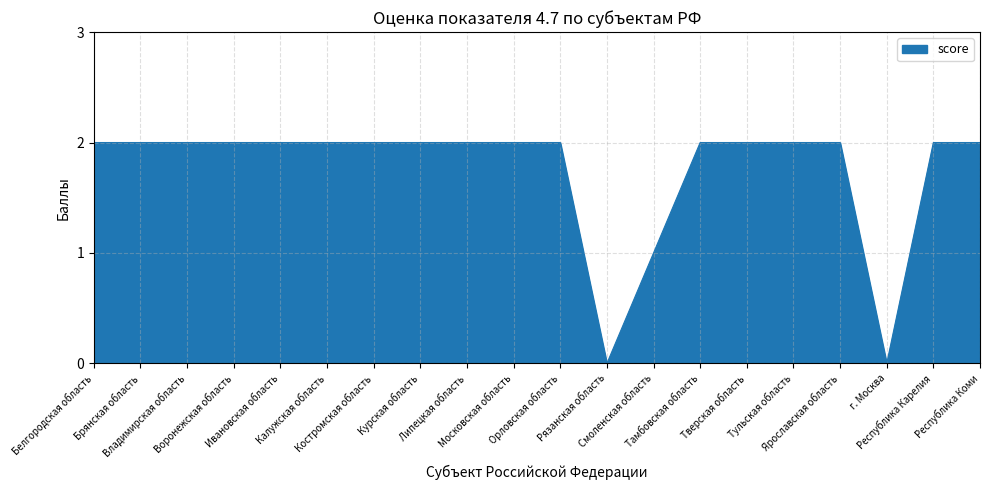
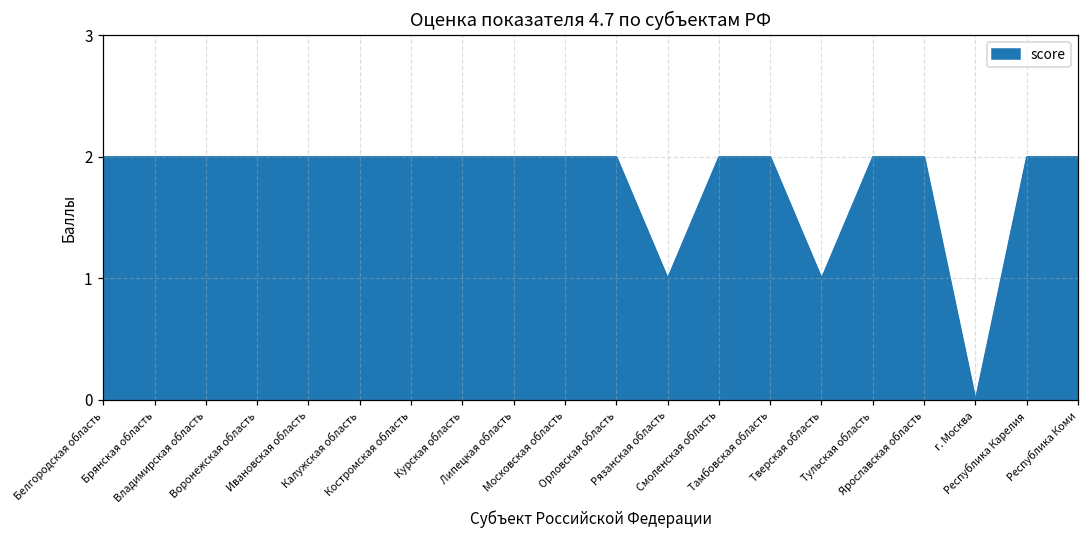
  {
    "Белгородская область": 2,
    "Брянская область": 2,
    "Владимирская область": 2,
    "Воронежская область": 2,
    "Ивановская область": 2,
    "Калужская область": 2,
    "Костромская область": 2,
    "Курская область": 2,
    "Липецкая область": 2,
    "Московская область": 2,
    "Орловская область": 2,
-   "Рязанская область": 0,
-   "Смоленская область": 1,
+   "Рязанская область": 1,
+   "Смоленская область": 2,
    "Тамбовская область": 2,
-   "Тверская область": 2,
+   "Тверская область": 1,
    "Тульская область": 2,
    "Ярославская область": 2,
    "г. Москва": 0,
    "Республика Карелия": 2,
    "Республика Коми": 2
  }
